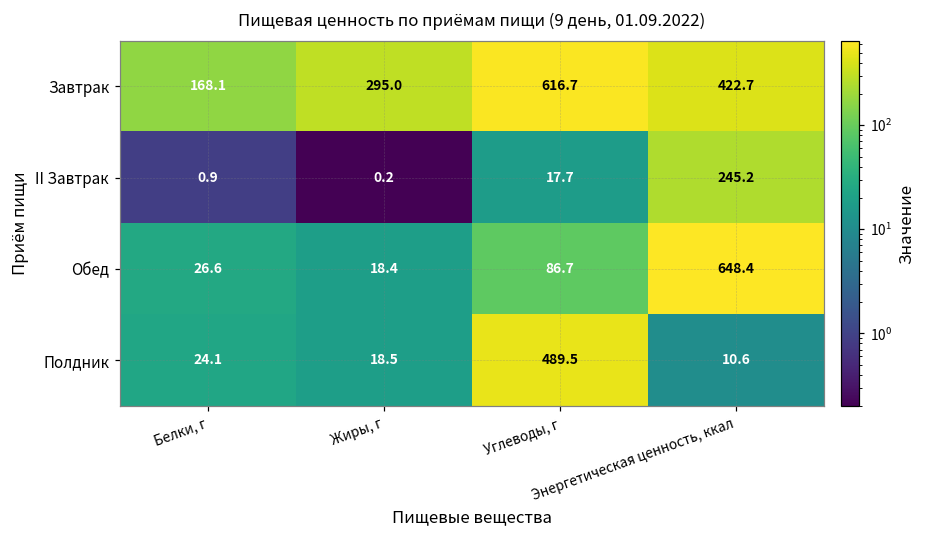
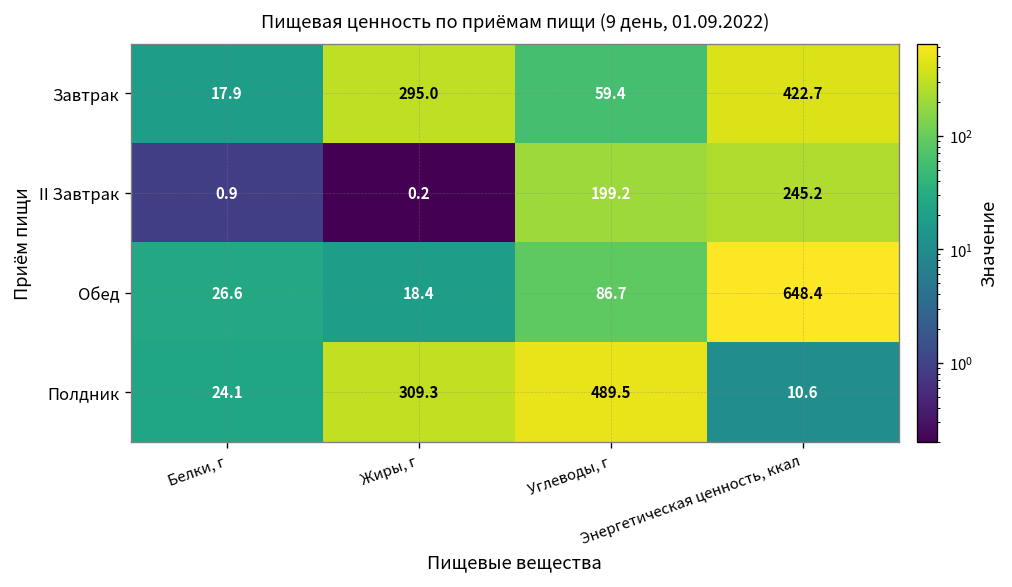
  {
    "Завтрак": {
-     "Белки, г": 168.1,
+     "Белки, г": 17.9,
      "Жиры, г": 295.0,
-     "Углеводы, г": 616.7,
+     "Углеводы, г": 59.4,
      "Энергетическая ценность, ккал": 422.7
    },
    "II Завтрак": {
      "Белки, г": 0.9,
      "Жиры, г": 0.2,
-     "Углеводы, г": 17.7,
+     "Углеводы, г": 199.2,
      "Энергетическая ценность, ккал": 245.2
    },
    "Обед": {
      "Белки, г": 26.6,
      "Жиры, г": 18.4,
      "Углеводы, г": 86.7,
      "Энергетическая ценность, ккал": 648.4
    },
    "Полдник": {
      "Белки, г": 24.1,
-     "Жиры, г": 18.5,
+     "Жиры, г": 309.3,
      "Углеводы, г": 489.5,
      "Энергетическая ценность, ккал": 10.6
    }
  }
